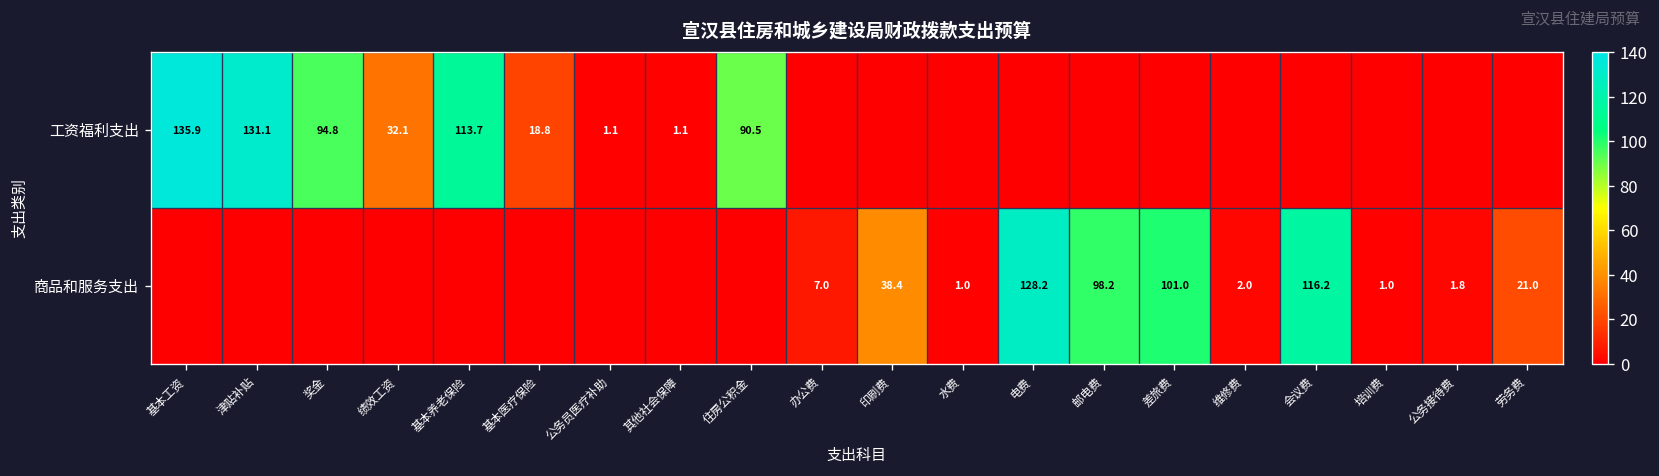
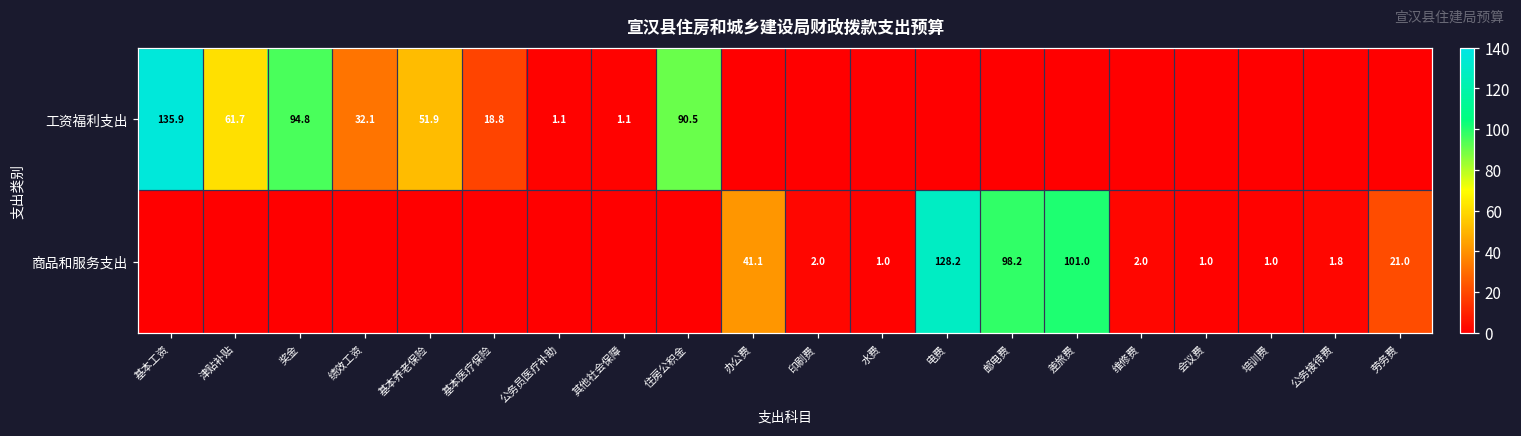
  {
    "工资福利支出": {
      "基本工资": 135.9,
-     "津贴补贴": 131.1,
+     "津贴补贴": 61.7,
      "奖金": 94.8,
      "绩效工资": 32.1,
-     "基本养老保险": 113.7,
+     "基本养老保险": 51.9,
      "基本医疗保险": 18.8,
      "公务员医疗补助": 1.1,
      "其他社会保障": 1.1,
      "住房公积金": 90.5
    },
    "商品和服务支出": {
-     "办公费": 7.0,
-     "印刷费": 38.4,
+     "办公费": 41.1,
+     "印刷费": 2.0,
      "水费": 1.0,
      "电费": 128.2,
      "邮电费": 98.2,
      "差旅费": 101.0,
      "维修费": 2.0,
-     "会议费": 116.2,
+     "会议费": 1.0,
      "培训费": 1.0,
      "公务接待费": 1.8,
      "劳务费": 21.0
    }
  }
